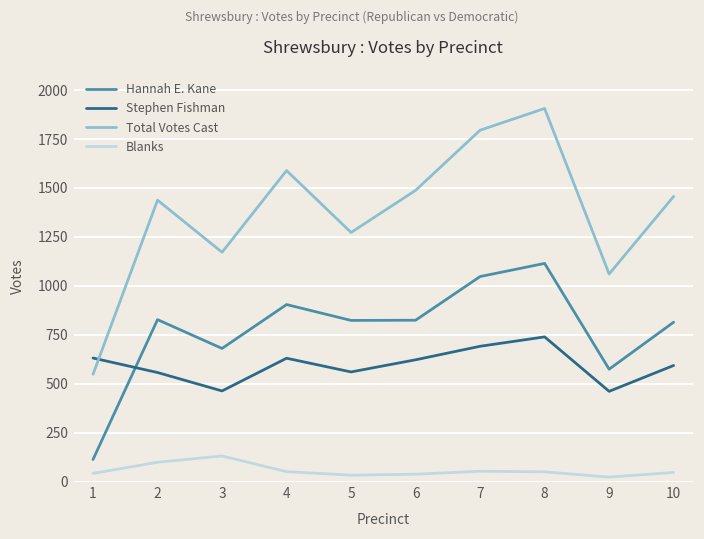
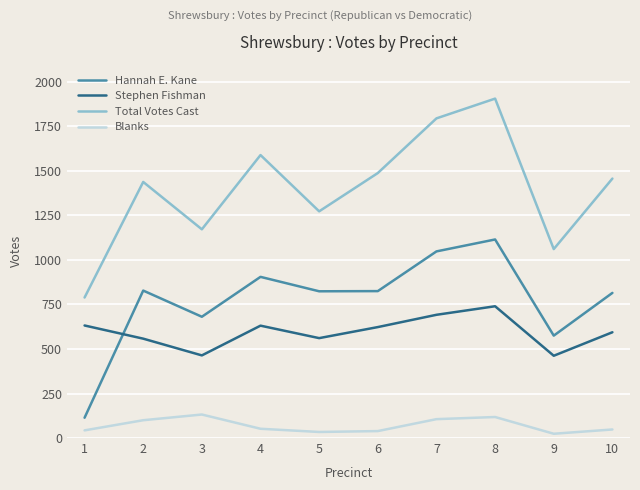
  {
    "Total Votes Cast": {
-     "1": 550,
+     "1": 790,
      "2": 1440,
      "3": 1170,
      "4": 1590,
      "5": 1270,
      "6": 1490,
      "7": 1800,
      "8": 1910,
      "9": 1060,
      "10": 1460
    },
    "Blanks": {
      "1": 40,
      "2": 100,
      "3": 130,
      "4": 50,
      "5": 30,
      "6": 40,
-     "7": 50,
-     "8": 50,
+     "7": 110,
+     "8": 120,
      "9": 20,
      "10": 50
    }
  }
